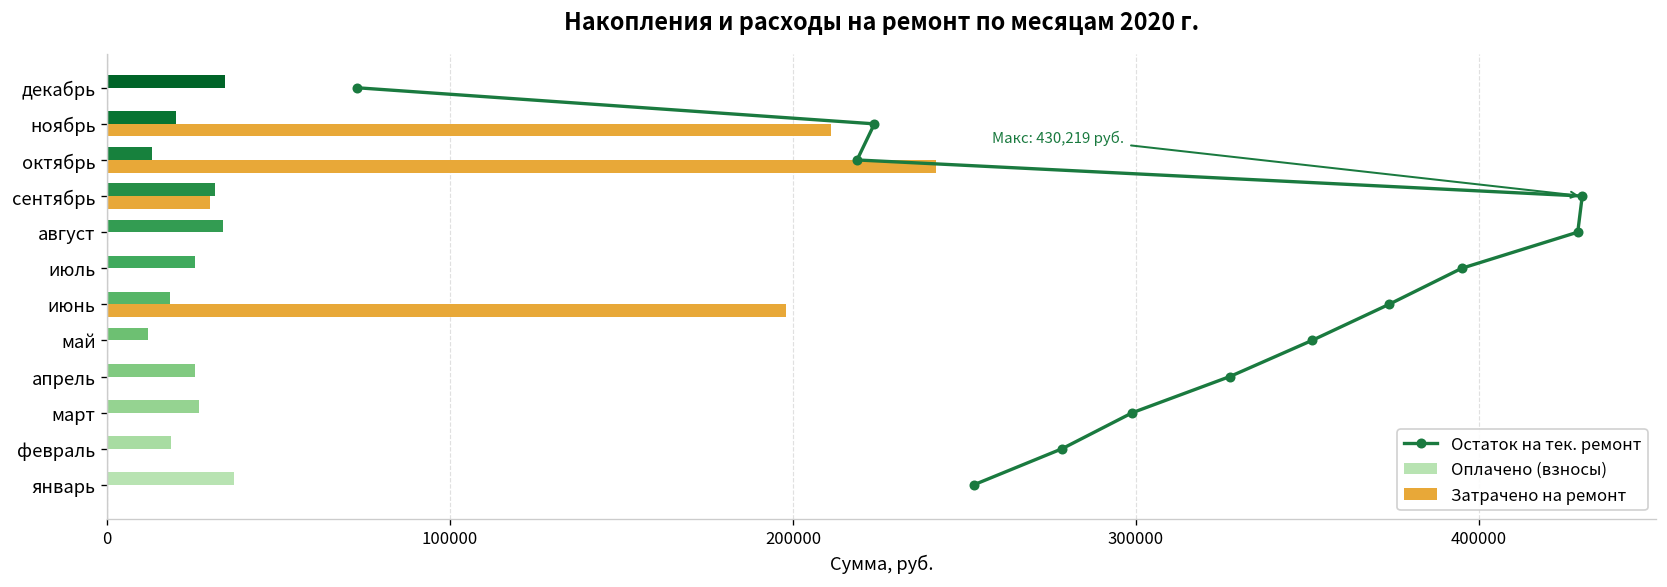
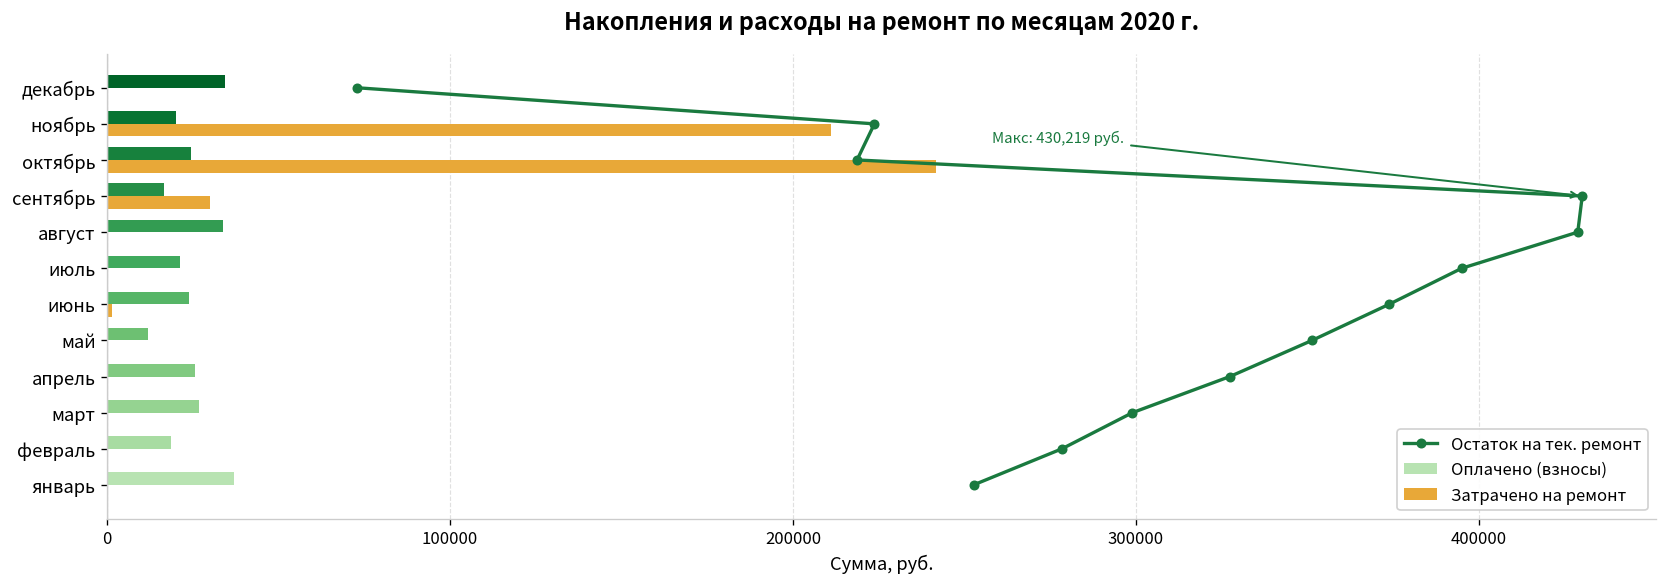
  {
    "Оплачено (взносы)": {
      "декабрь": 34000,
      "ноябрь": 20000,
-     "октябрь": 13000,
-     "сентябрь": 31000,
+     "октябрь": 24000,
+     "сентябрь": 16000,
      "август": 34000,
-     "июль": 26000,
-     "июнь": 18000,
+     "июль": 21000,
+     "июнь": 24000,
      "май": 12000,
      "апрель": 26000,
      "март": 27000,
      "февраль": 19000,
      "январь": 37000
    },
    "Затрачено на ремонт": {
      "декабрь": 0,
      "ноябрь": 211000,
      "октябрь": 242000,
      "сентябрь": 30000,
      "август": 0,
      "июль": 0,
-     "июнь": 198000,
+     "июнь": 1000,
      "май": 0,
      "апрель": 0,
      "март": 0,
      "февраль": 0,
      "январь": 0
    }
  }
